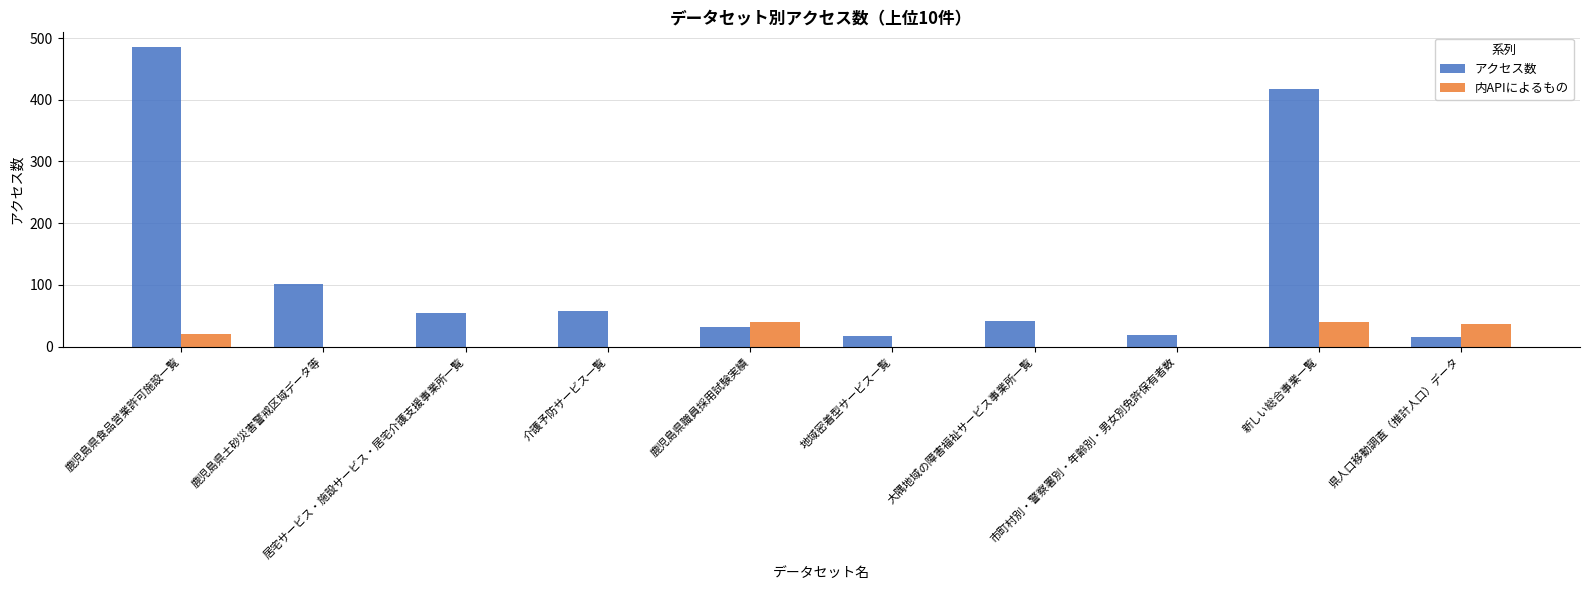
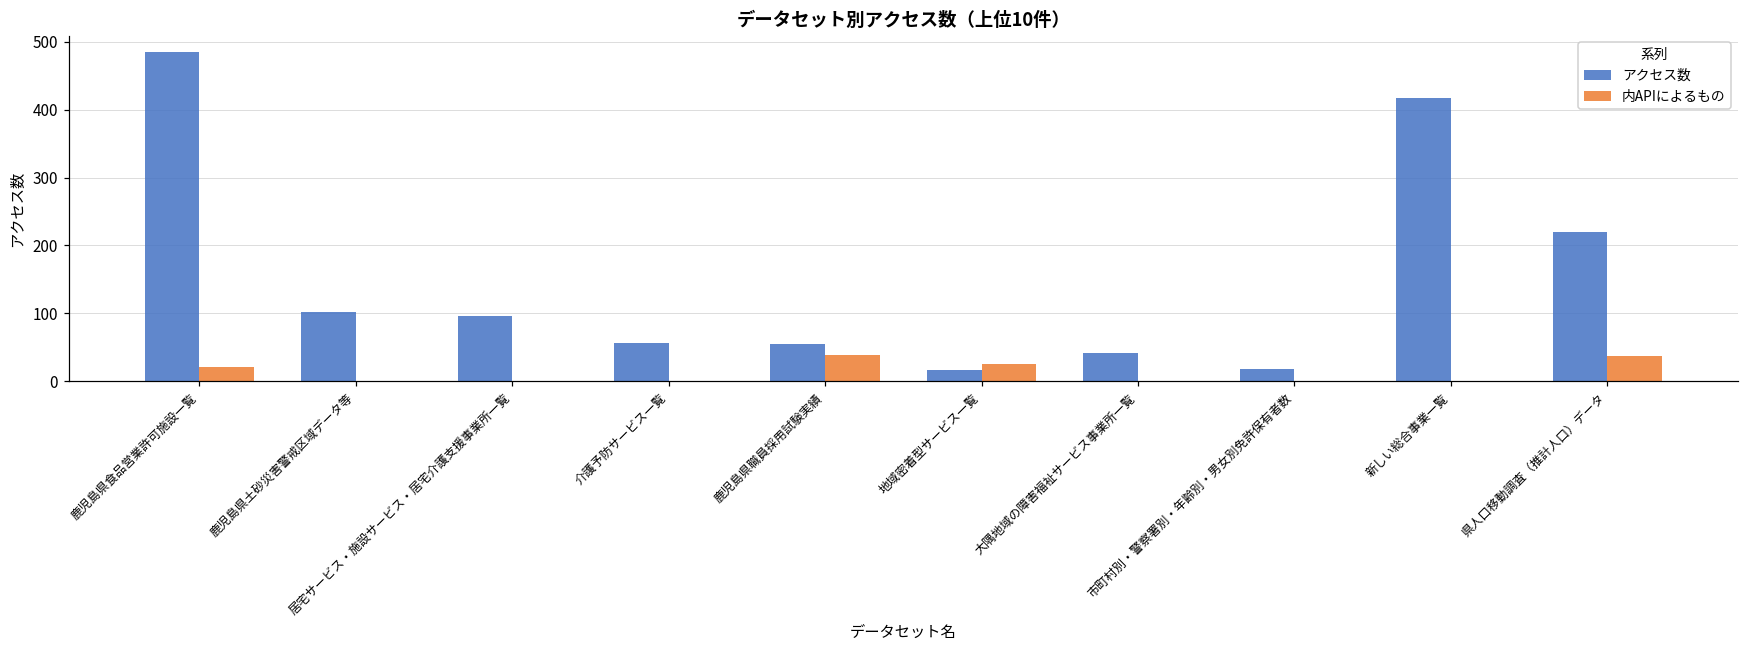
  {
    "アクセス数": {
      "鹿児島県食品営業許可施設一覧": 490,
      "鹿児島県土砂災害警戒区域データ等": 100,
-     "居宅サービス・施設サービス・居宅介護支援事業所一覧": 60,
+     "居宅サービス・施設サービス・居宅介護支援事業所一覧": 100,
      "介護予防サービス一覧": 60,
-     "鹿児島県職員採用試験実績": 30,
+     "鹿児島県職員採用試験実績": 60,
      "地域密着型サービス一覧": 20,
      "大隅地域の障害福祉サービス事業所一覧": 40,
      "市町村別・警察署別・年齢別・男女別免許保有者数": 20,
      "新しい総合事業一覧": 420,
-     "県人口移動調査（推計人口）データ": 20
+     "県人口移動調査（推計人口）データ": 220
    },
    "内APIによるもの": {
      "鹿児島県食品営業許可施設一覧": 20,
      "鹿児島県土砂災害警戒区域データ等": 0,
      "居宅サービス・施設サービス・居宅介護支援事業所一覧": 0,
      "介護予防サービス一覧": 0,
      "鹿児島県職員採用試験実績": 40,
-     "地域密着型サービス一覧": 0,
+     "地域密着型サービス一覧": 30,
      "大隅地域の障害福祉サービス事業所一覧": 0,
      "市町村別・警察署別・年齢別・男女別免許保有者数": 0,
-     "新しい総合事業一覧": 40,
+     "新しい総合事業一覧": 0,
      "県人口移動調査（推計人口）データ": 40
    }
  }
